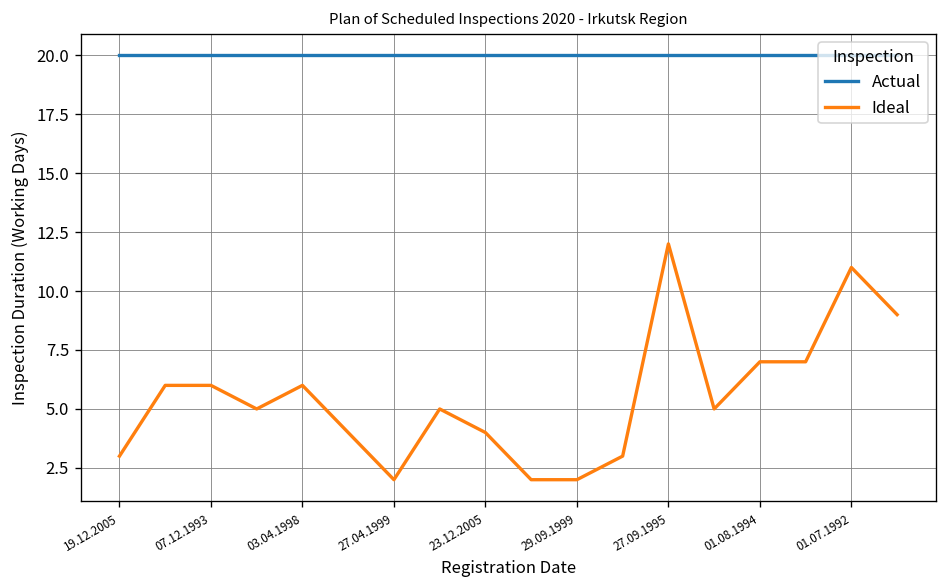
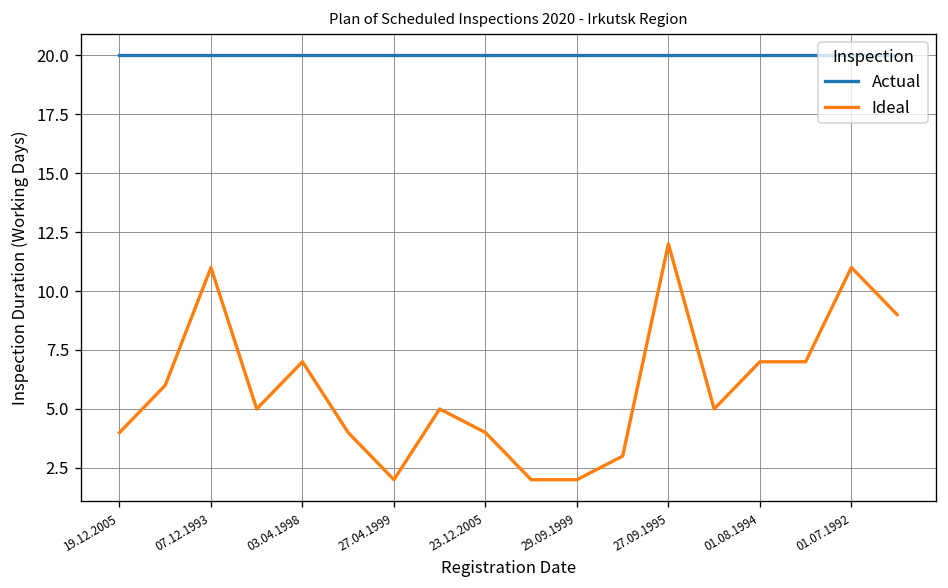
  {
    "Actual": {
      "19.12.2005": 20,
      "07.12.1993": 20,
      "03.04.1998": 20,
      "27.04.1999": 20,
      "23.12.2005": 20,
      "29.09.1999": 20,
      "27.09.1995": 20,
      "01.08.1994": 20
    },
    "Ideal": {
-     "19.12.2005": 3,
-     "07.12.1993": 6,
-     "03.04.1998": 6,
+     "19.12.2005": 4,
+     "07.12.1993": 11,
+     "03.04.1998": 7,
      "27.04.1999": 2,
      "23.12.2005": 4,
      "29.09.1999": 2,
      "27.09.1995": 12,
      "01.08.1994": 7,
      "01.07.1992": 11
    }
  }
